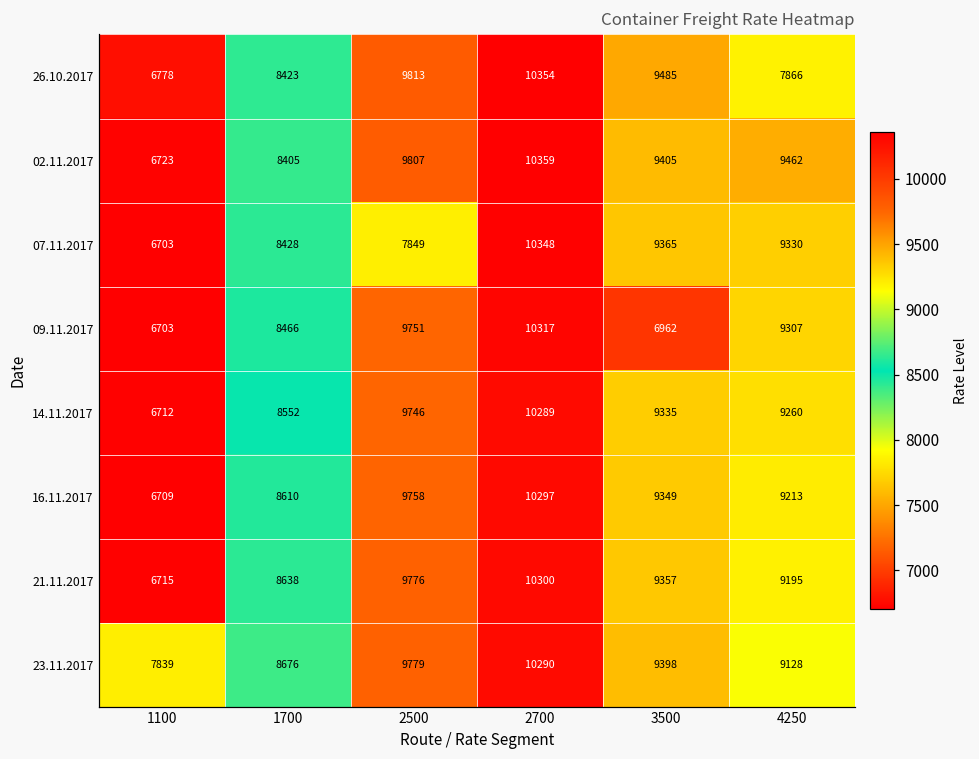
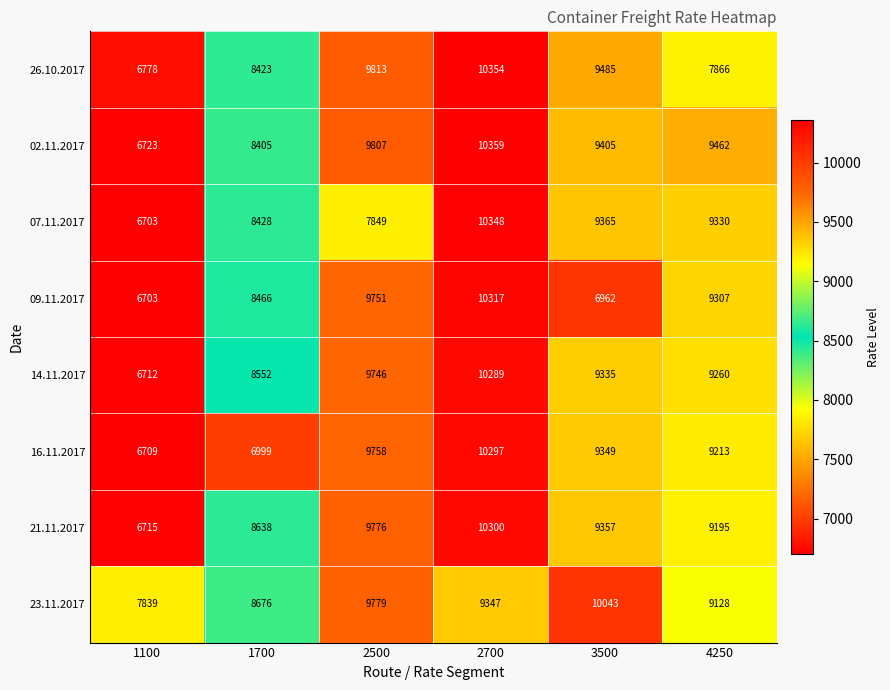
  {
    "26.10.2017": {
      "1100": 6778,
      "1700": 8423,
      "2500": 9813,
      "2700": 10354,
      "3500": 9485,
      "4250": 7866
    },
    "02.11.2017": {
      "1100": 6723,
      "1700": 8405,
      "2500": 9807,
      "2700": 10359,
      "3500": 9405,
      "4250": 9462
    },
    "07.11.2017": {
      "1100": 6703,
      "1700": 8428,
      "2500": 7849,
      "2700": 10348,
      "3500": 9365,
      "4250": 9330
    },
    "09.11.2017": {
      "1100": 6703,
      "1700": 8466,
      "2500": 9751,
      "2700": 10317,
      "3500": 6962,
      "4250": 9307
    },
    "14.11.2017": {
      "1100": 6712,
      "1700": 8552,
      "2500": 9746,
      "2700": 10289,
      "3500": 9335,
      "4250": 9260
    },
    "16.11.2017": {
      "1100": 6709,
-     "1700": 8610,
+     "1700": 6999,
      "2500": 9758,
      "2700": 10297,
      "3500": 9349,
      "4250": 9213
    },
    "21.11.2017": {
      "1100": 6715,
      "1700": 8638,
      "2500": 9776,
      "2700": 10300,
      "3500": 9357,
      "4250": 9195
    },
    "23.11.2017": {
      "1100": 7839,
      "1700": 8676,
      "2500": 9779,
-     "2700": 10290,
-     "3500": 9398,
+     "2700": 9347,
+     "3500": 10043,
      "4250": 9128
    }
  }
